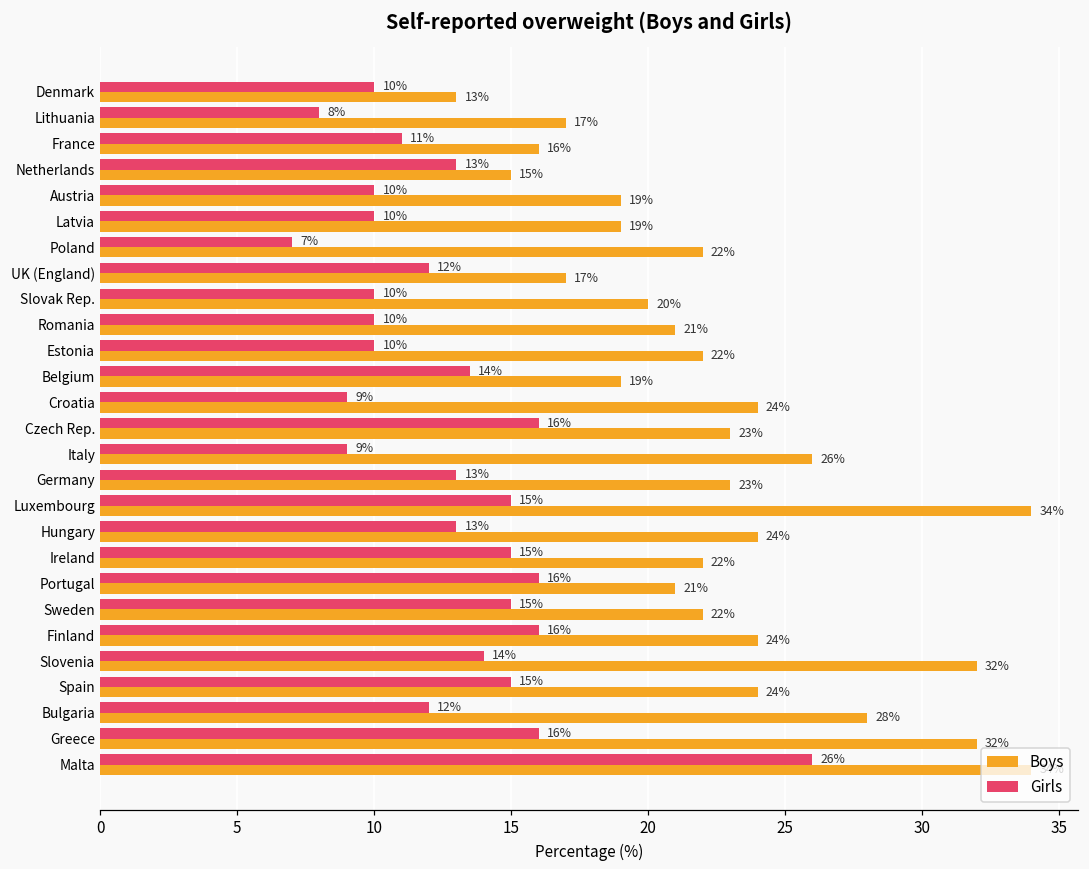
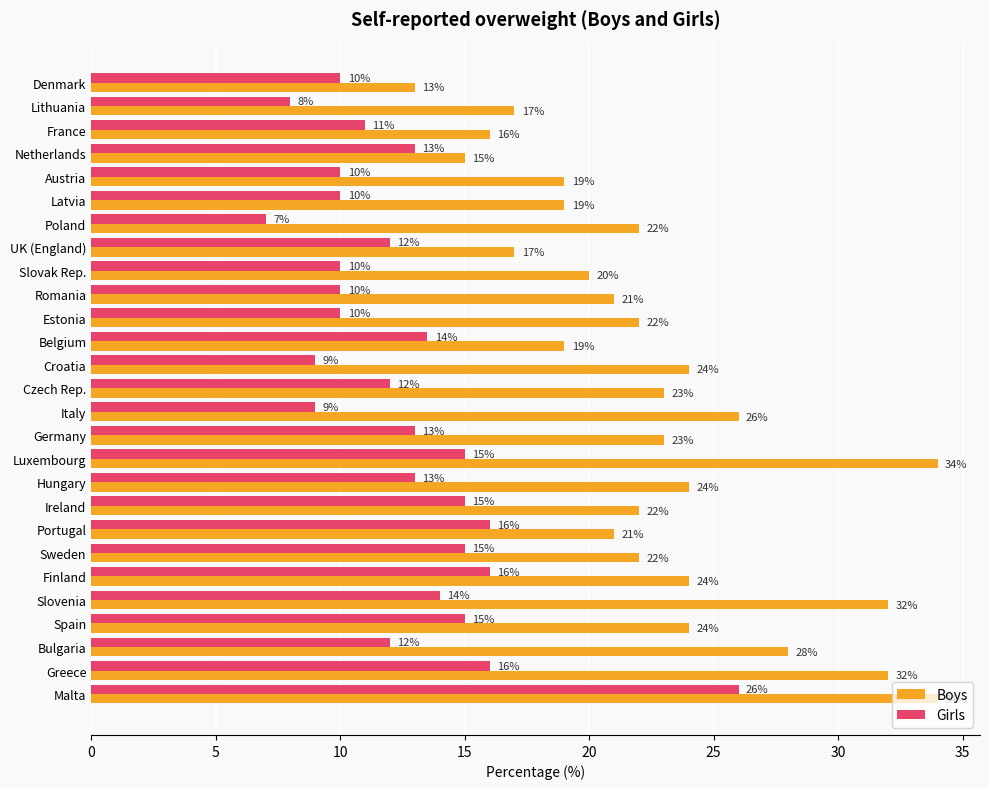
  {
    "Boys": {
      "Denmark": "13%",
      "Lithuania": "17%",
      "France": "16%",
      "Netherlands": "15%",
      "Austria": "19%",
      "Latvia": "19%",
      "Poland": "22%",
      "UK (England)": "17%",
      "Slovak Rep.": "20%",
      "Romania": "21%",
      "Estonia": "22%",
      "Belgium": "19%",
      "Croatia": "24%",
      "Czech Rep.": "23%",
      "Italy": "26%",
      "Germany": "23%",
      "Luxembourg": "34%",
      "Hungary": "24%",
      "Ireland": "22%",
      "Portugal": "21%",
      "Sweden": "22%",
      "Finland": "24%",
      "Slovenia": "32%",
      "Spain": "24%",
      "Bulgaria": "28%",
      "Greece": "32%"
    },
    "Girls": {
      "Denmark": "10%",
      "Lithuania": "8%",
      "France": "11%",
      "Netherlands": "13%",
      "Austria": "10%",
      "Latvia": "10%",
      "Poland": "7%",
      "UK (England)": "12%",
      "Slovak Rep.": "10%",
      "Romania": "10%",
      "Estonia": "10%",
      "Belgium": "14%",
      "Croatia": "9%",
-     "Czech Rep.": "16%",
+     "Czech Rep.": "12%",
      "Italy": "9%",
      "Germany": "13%",
      "Luxembourg": "15%",
      "Hungary": "13%",
      "Ireland": "15%",
      "Portugal": "16%",
      "Sweden": "15%",
      "Finland": "16%",
      "Slovenia": "14%",
      "Spain": "15%",
      "Bulgaria": "12%",
      "Greece": "16%",
      "Malta": "26%"
    }
  }
